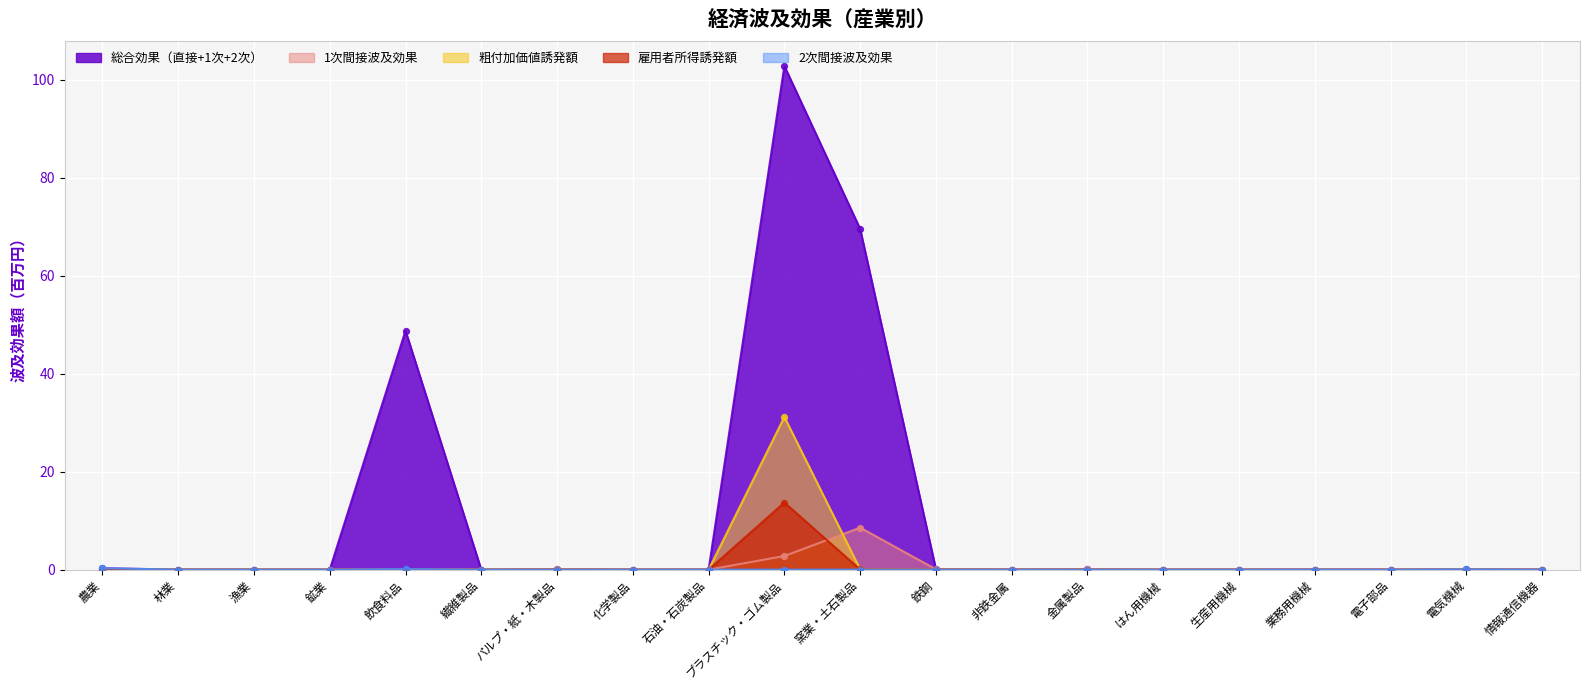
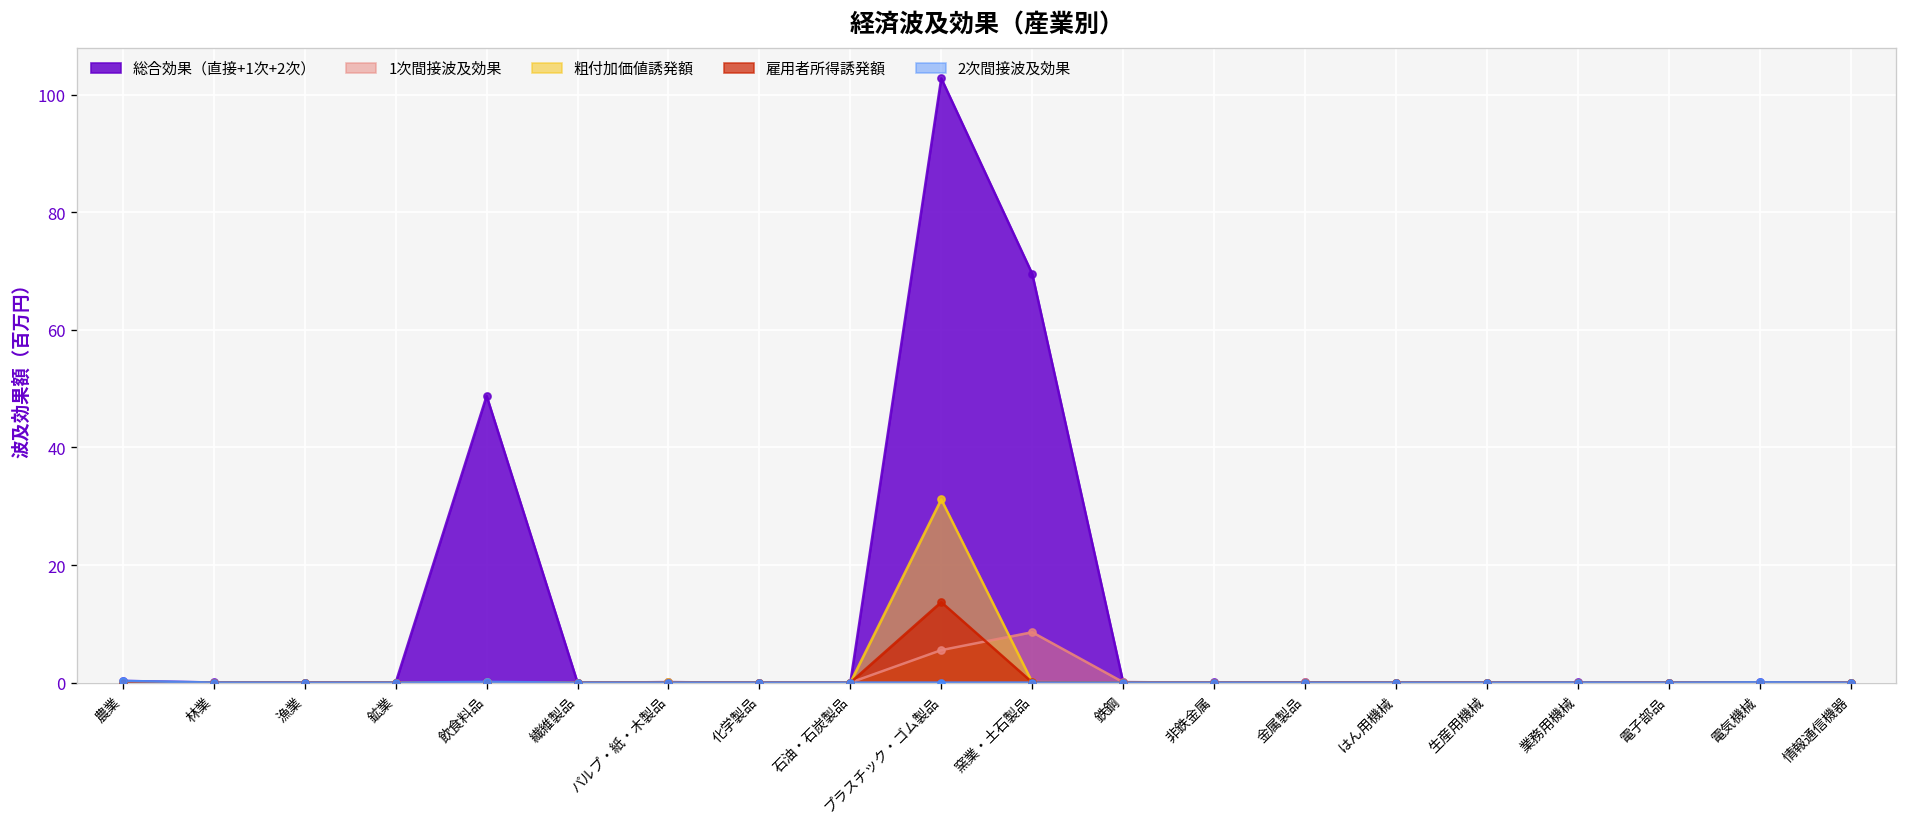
  {
    "総合効果（直接+1次+2次）": {
      "飲食料品": 49,
      "プラスチック・ゴム製品": 103,
      "窯業・土石製品": 70
    },
    "1次間接波及効果": {
-     "プラスチック・ゴム製品": 3,
+     "プラスチック・ゴム製品": 6,
      "窯業・土石製品": 9
    },
    "粗付加価値誘発額": {
      "プラスチック・ゴム製品": 31
    },
    "雇用者所得誘発額": {
      "プラスチック・ゴム製品": 14
    },
    "2次間接波及効果": {
      "プラスチック・ゴム製品": 0
    }
  }
